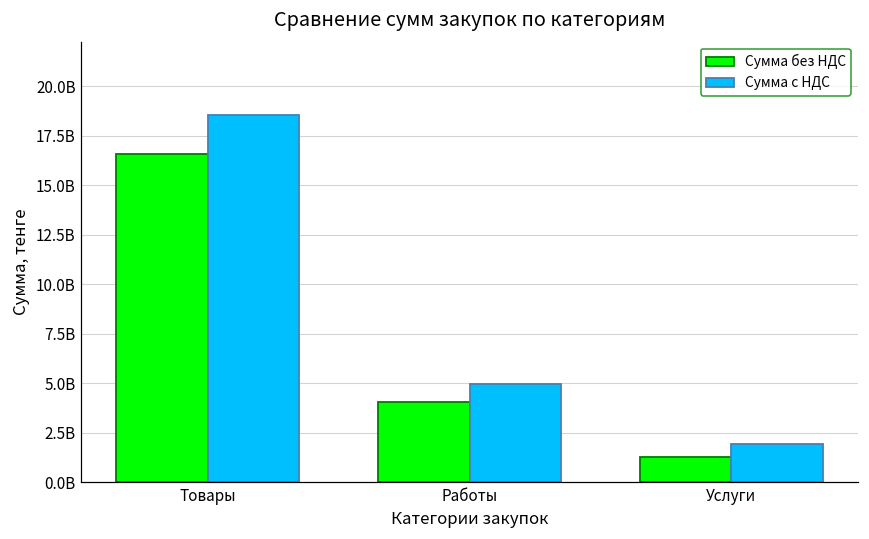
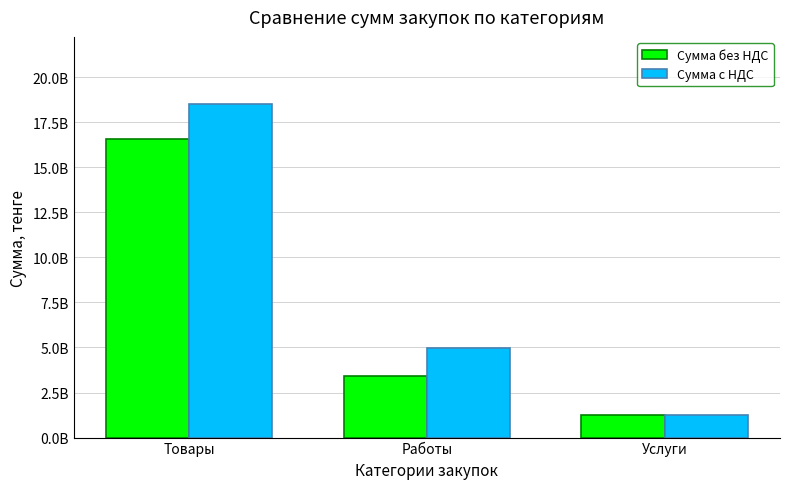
  {
    "Сумма без НДС": {
      "Товары": 16500000000,
-     "Работы": 4000000000,
+     "Работы": 3400000000,
      "Услуги": 1300000000
    },
    "Сумма с НДС": {
      "Товары": 18500000000,
      "Работы": 5000000000,
-     "Услуги": 2000000000
+     "Услуги": 1300000000
    }
  }
